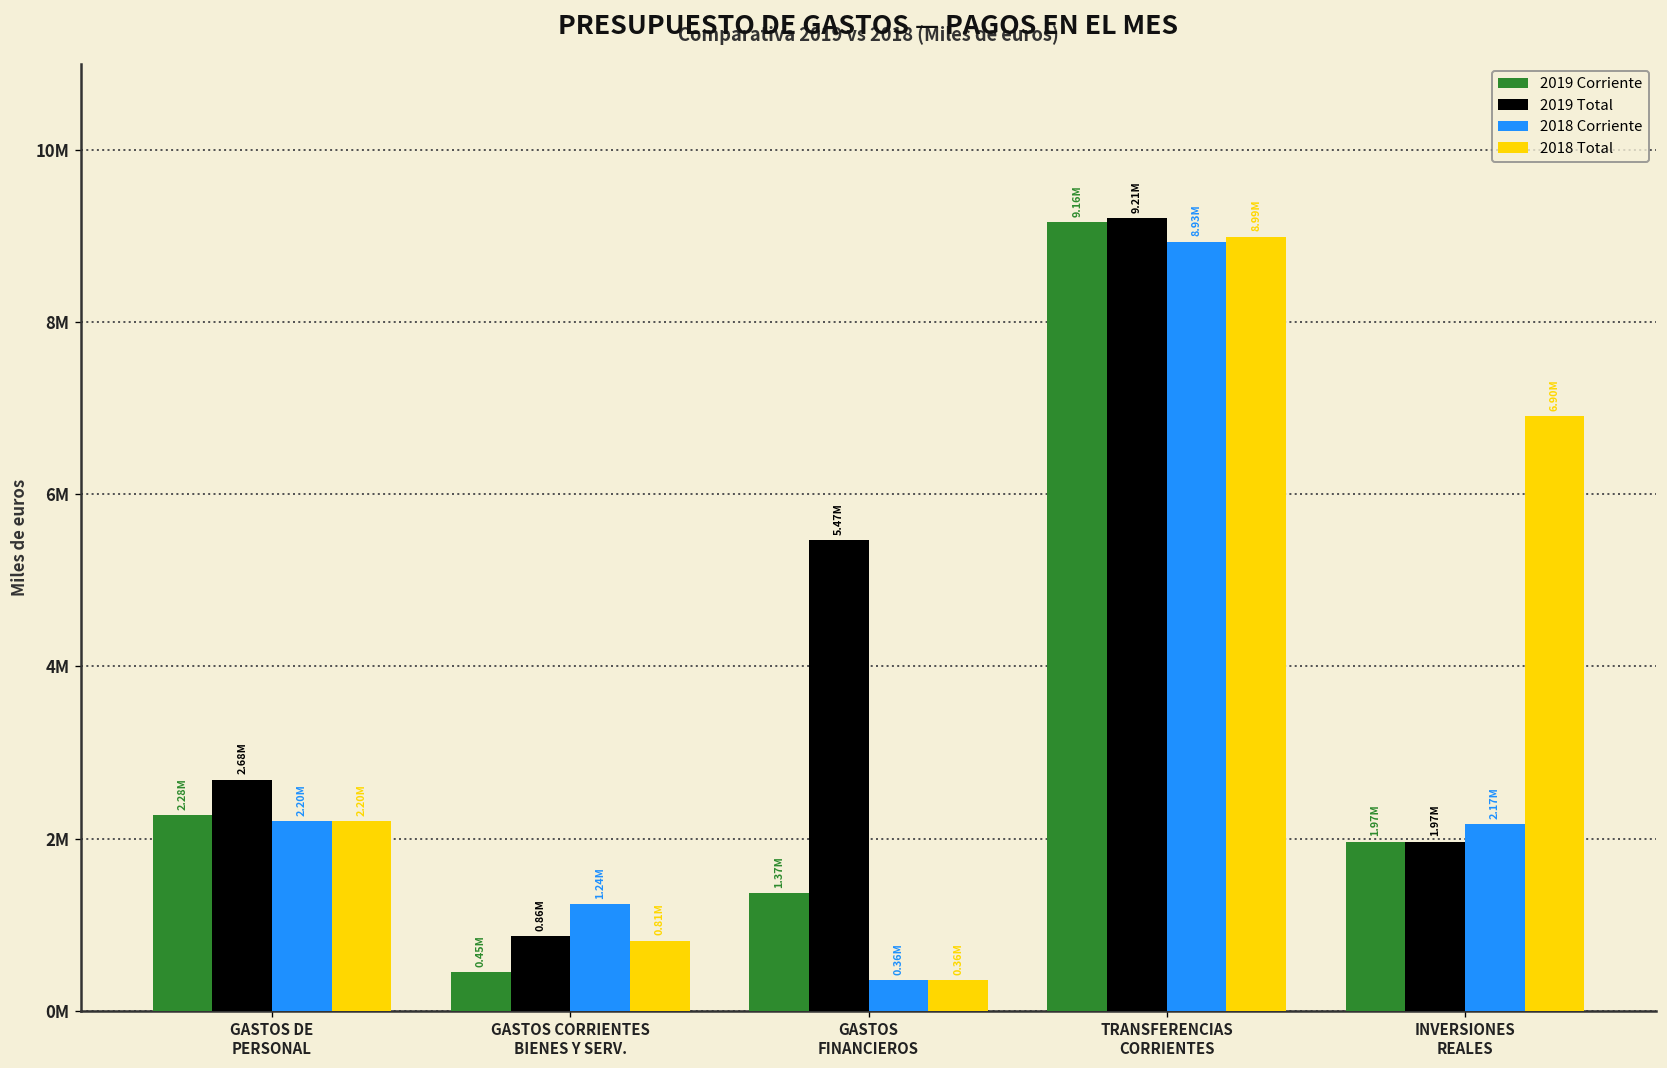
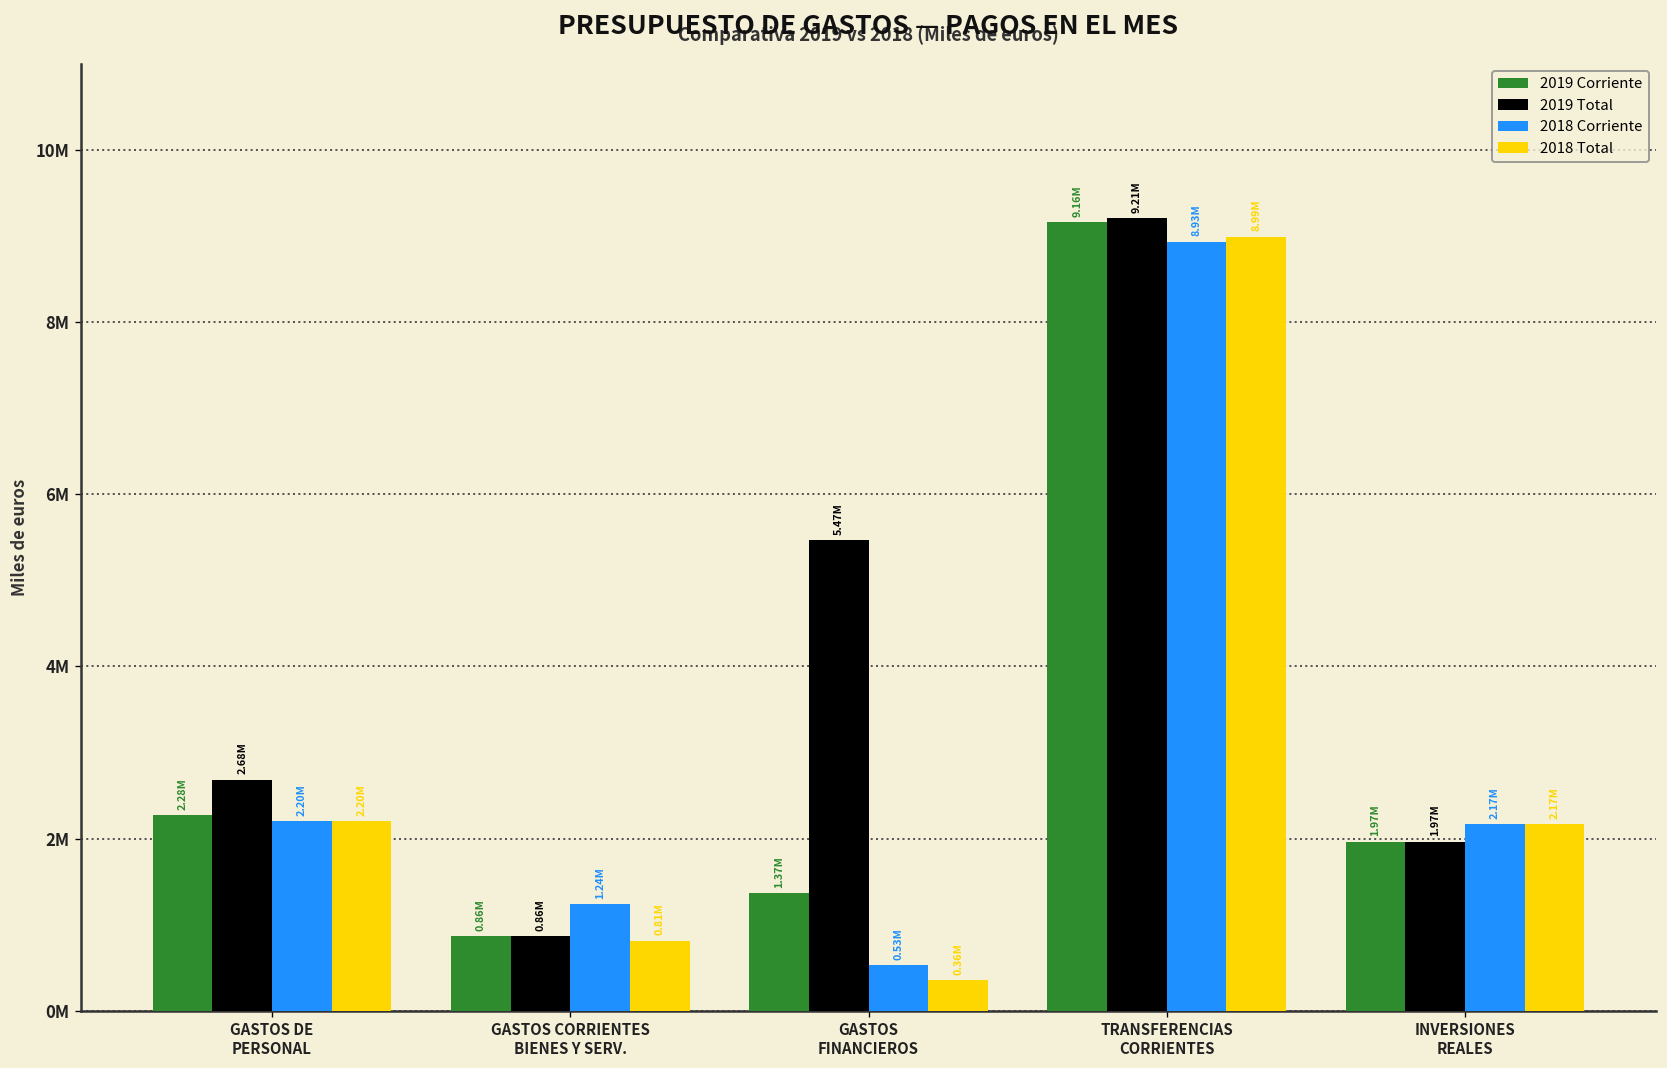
  {
    "2019 Corriente": {
      "GASTOS DE PERSONAL": "2.28M",
-     "GASTOS CORRIENTES BIENES Y SERV.": "0.45M",
+     "GASTOS CORRIENTES BIENES Y SERV.": "0.86M",
      "GASTOS FINANCIEROS": "1.37M",
      "TRANSFERENCIAS CORRIENTES": "9.16M",
      "INVERSIONES REALES": "1.97M"
    },
    "2019 Total": {
      "GASTOS DE PERSONAL": "2.68M",
      "GASTOS CORRIENTES BIENES Y SERV.": "0.86M",
      "GASTOS FINANCIEROS": "5.47M",
      "TRANSFERENCIAS CORRIENTES": "9.21M",
      "INVERSIONES REALES": "1.97M"
    },
    "2018 Corriente": {
      "GASTOS DE PERSONAL": "2.20M",
      "GASTOS CORRIENTES BIENES Y SERV.": "1.24M",
-     "GASTOS FINANCIEROS": "0.36M",
+     "GASTOS FINANCIEROS": "0.53M",
      "TRANSFERENCIAS CORRIENTES": "8.93M",
      "INVERSIONES REALES": "2.17M"
    },
    "2018 Total": {
      "GASTOS DE PERSONAL": "2.20M",
      "GASTOS CORRIENTES BIENES Y SERV.": "0.81M",
      "GASTOS FINANCIEROS": "0.36M",
      "TRANSFERENCIAS CORRIENTES": "8.99M",
-     "INVERSIONES REALES": "6.90M"
+     "INVERSIONES REALES": "2.17M"
    }
  }
